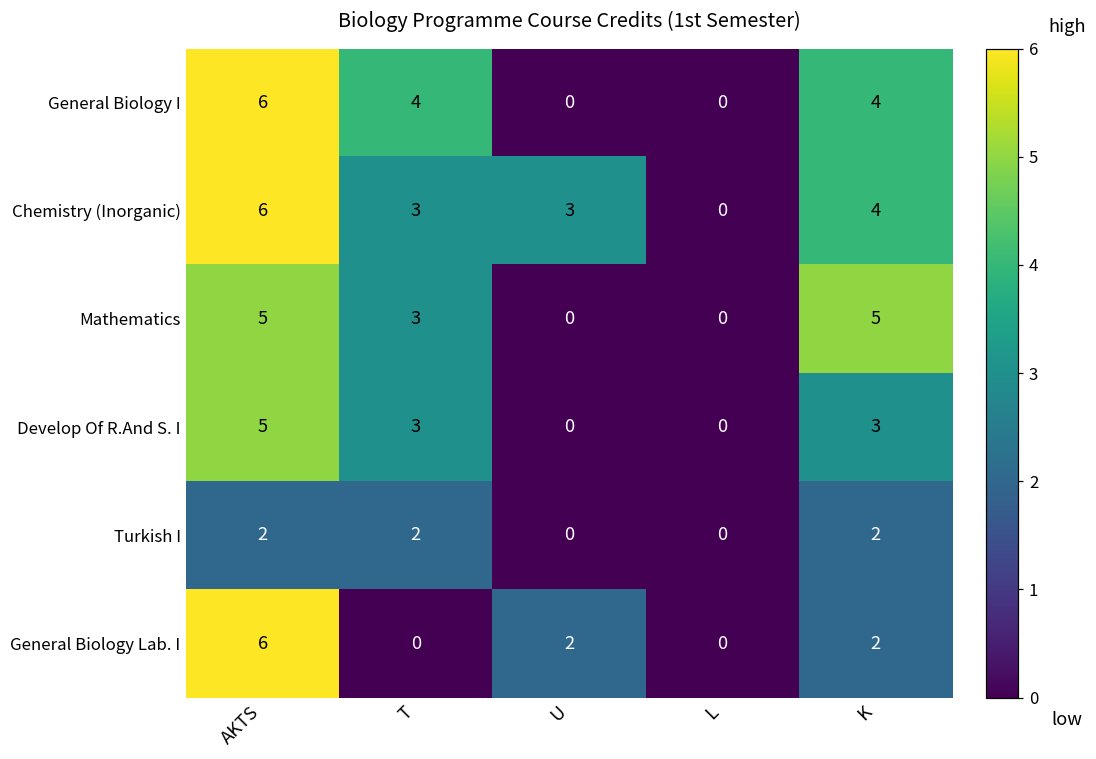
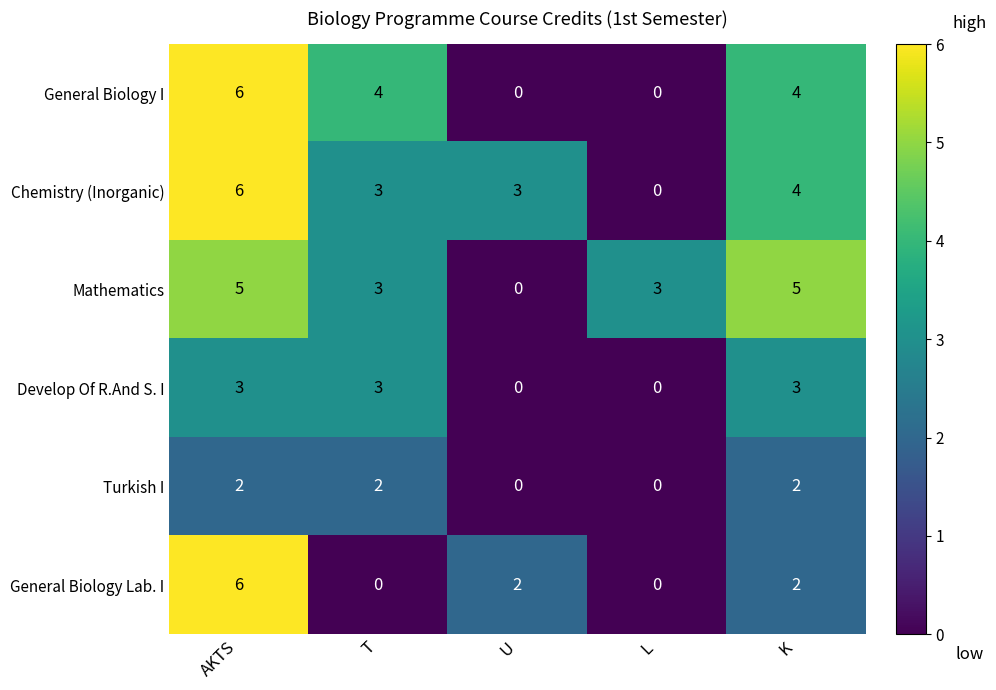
  {
    "General Biology I": {
      "AKTS": 6,
      "T": 4,
      "U": 0,
      "L": 0,
      "K": 4
    },
    "Chemistry (Inorganic)": {
      "AKTS": 6,
      "T": 3,
      "U": 3,
      "L": 0,
      "K": 4
    },
    "Mathematics": {
      "AKTS": 5,
      "T": 3,
      "U": 0,
-     "L": 0,
+     "L": 3,
      "K": 5
    },
    "Develop Of R.And S. I": {
-     "AKTS": 5,
+     "AKTS": 3,
      "T": 3,
      "U": 0,
      "L": 0,
      "K": 3
    },
    "Turkish I": {
      "AKTS": 2,
      "T": 2,
      "U": 0,
      "L": 0,
      "K": 2
    },
    "General Biology Lab. I": {
      "AKTS": 6,
      "T": 0,
      "U": 2,
      "L": 0,
      "K": 2
    }
  }
